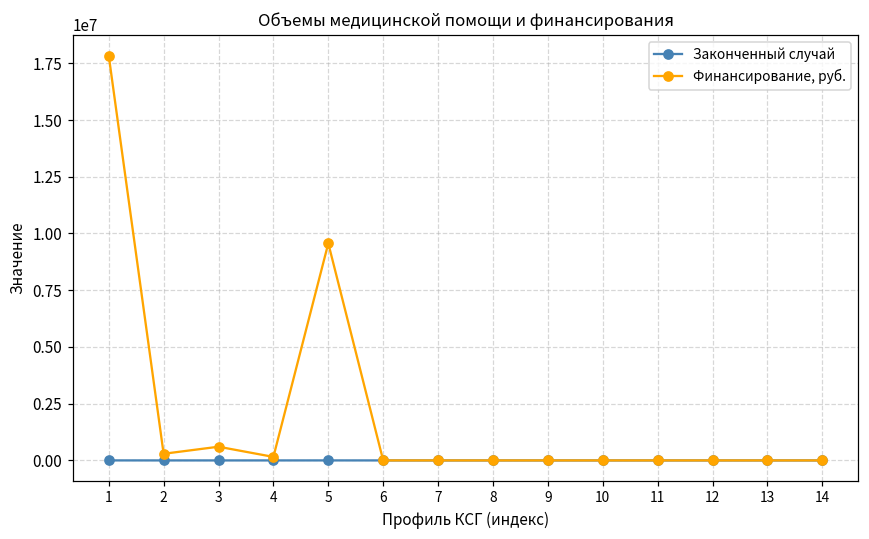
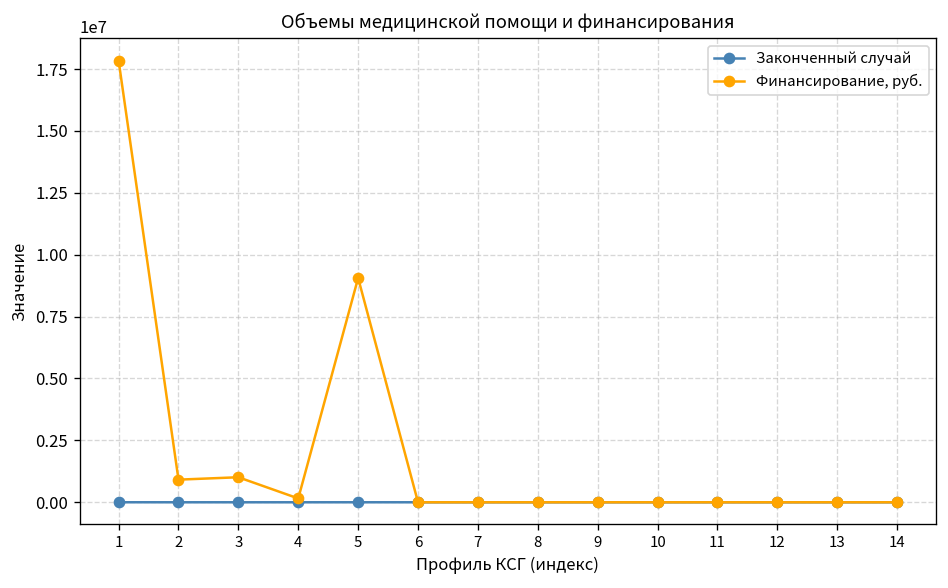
  {
    "Законченный случай": {
      "1": 0,
      "2": 0,
      "3": 0,
      "4": 0,
      "5": 0
    },
    "Финансирование, руб.": {
      "1": 17800000,
-     "2": 300000,
-     "3": 600000,
+     "2": 900000,
+     "3": 1000000,
      "4": 200000,
-     "5": 9600000
+     "5": 9100000
    }
  }
